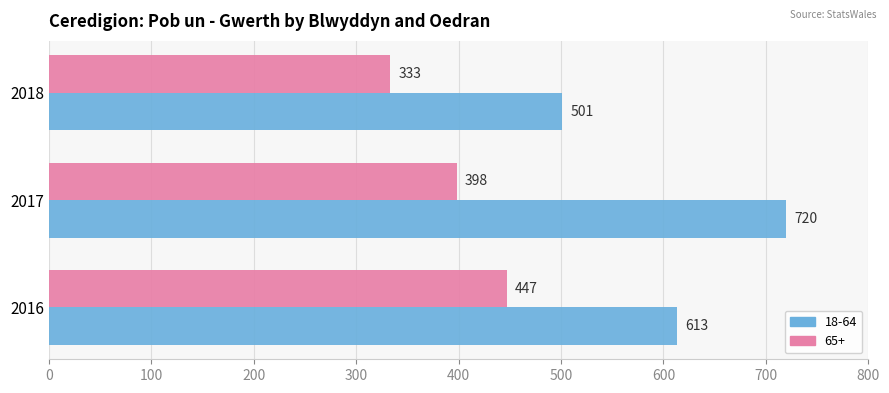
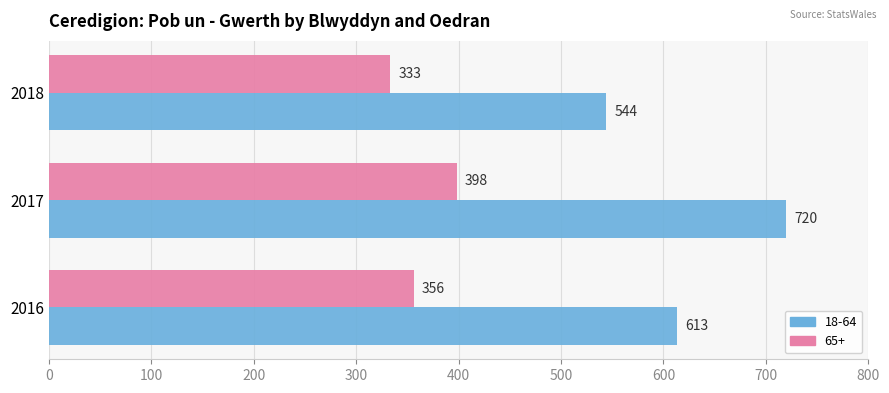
  {
    "18-64": {
-     "2018": 501,
+     "2018": 544,
      "2017": 720,
      "2016": 613
    },
    "65+": {
      "2018": 333,
      "2017": 398,
-     "2016": 447
+     "2016": 356
    }
  }
